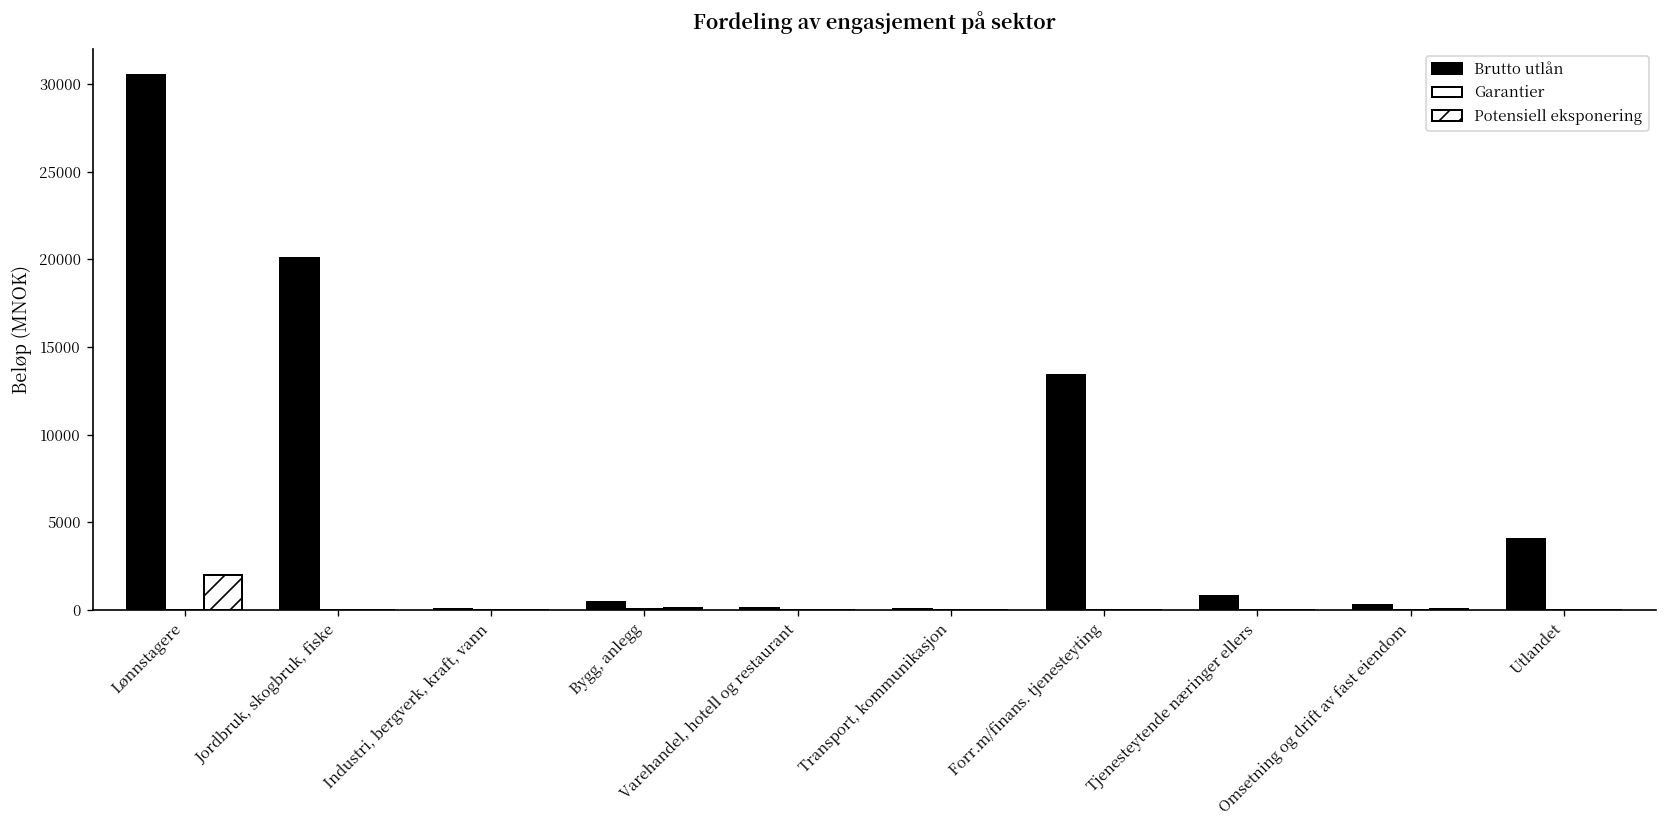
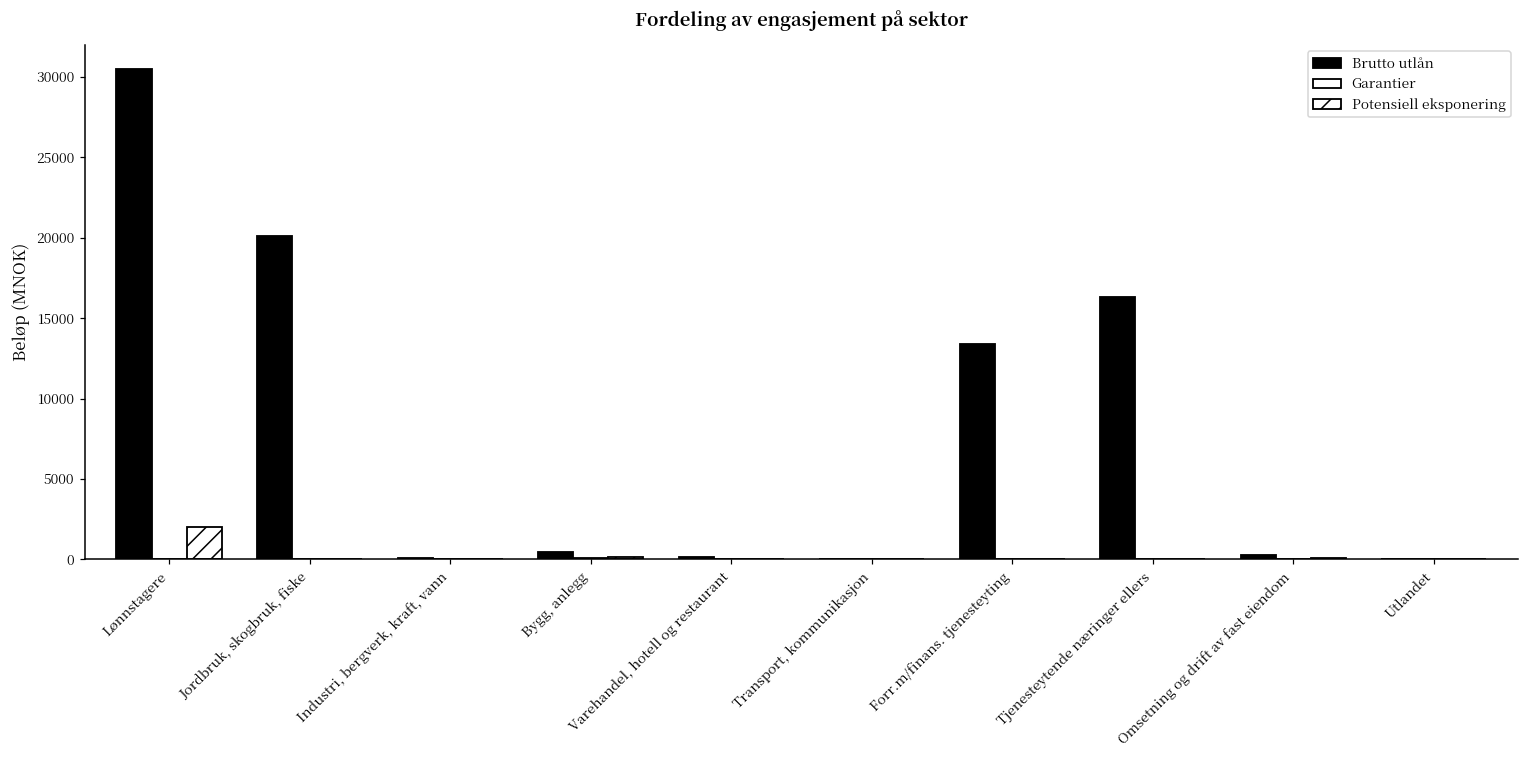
  {
    "Brutto utlån": {
      "Lønnstagere": 30500,
      "Jordbruk, skogbruk, fiske": 20100,
      "Bygg, anlegg": 400,
      "Forr.m/finans. tjenesteyting": 13400,
-     "Tjenesteytende næringer ellers": 800,
+     "Tjenesteytende næringer ellers": 16300,
      "Omsetning og drift av fast eiendom": 300,
-     "Utlandet": 4100
+     "Utlandet": 0
    }
  }
